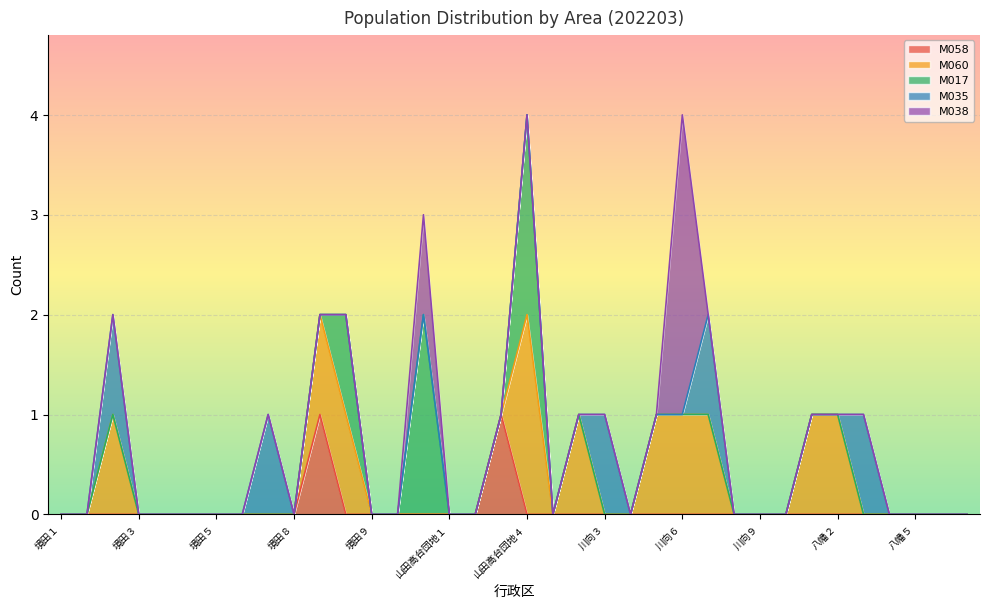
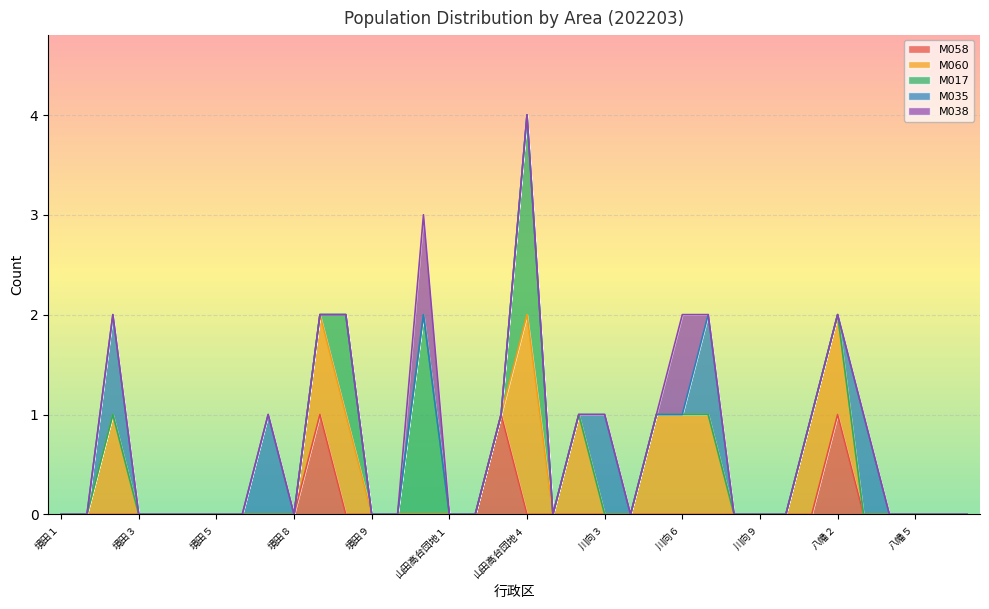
  {
    "M058": {
      "山田高台団地４": 0,
      "川向６": 0,
-     "八幡２": 0
+     "八幡２": 1
    },
    "M060": {
      "山田高台団地４": 2
    },
    "M038": {
-     "川向６": 3
+     "川向６": 1
    }
  }
